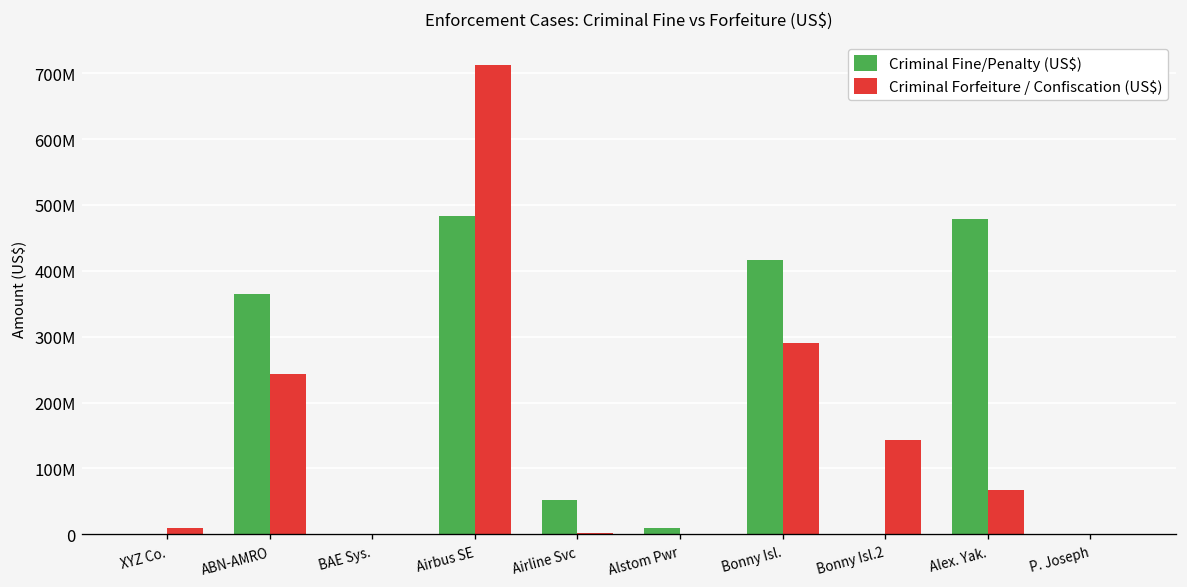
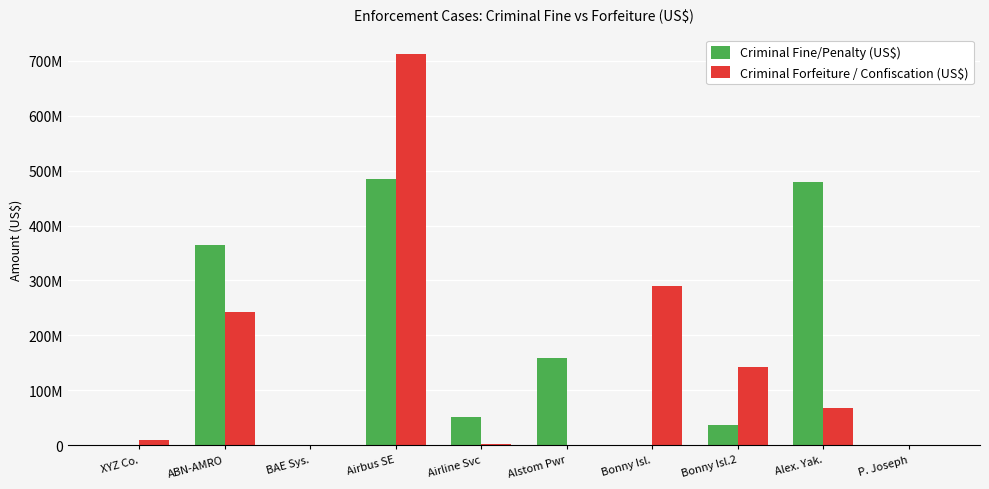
  {
    "Criminal Fine/Penalty (US$)": {
      "ABN-AMRO": 360000000,
      "Airbus SE": 480000000,
      "Airline Svc": 50000000,
-     "Alstom Pwr": 10000000,
-     "Bonny Isl.": 420000000,
-     "Bonny Isl.2": 0,
+     "Alstom Pwr": 160000000,
+     "Bonny Isl.": 0,
+     "Bonny Isl.2": 40000000,
      "Alex. Yak.": 480000000,
      "P. Joseph": 0
    },
    "Criminal Forfeiture / Confiscation (US$)": {
      "XYZ Co.": 10000000,
      "ABN-AMRO": 240000000,
      "BAE Sys.": 0,
      "Airbus SE": 710000000,
      "Bonny Isl.": 290000000,
      "Bonny Isl.2": 140000000,
      "Alex. Yak.": 70000000
    }
  }
